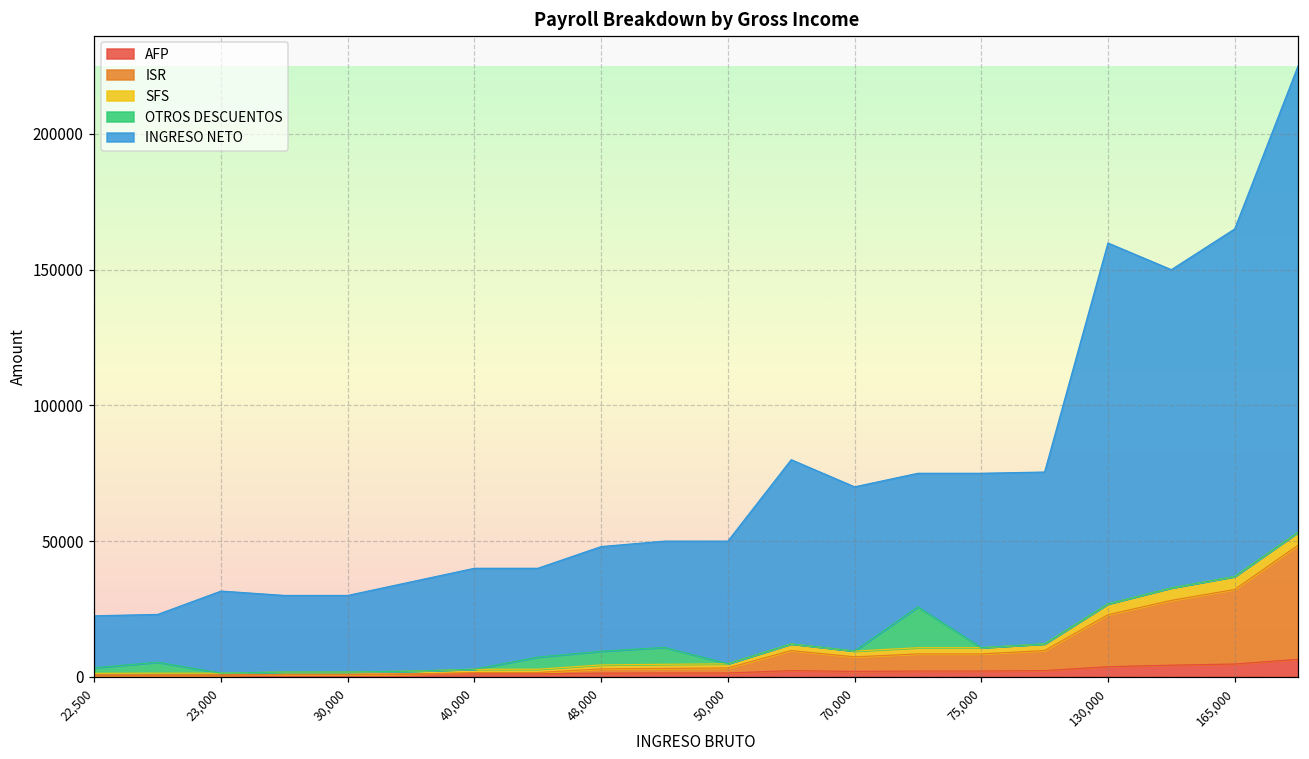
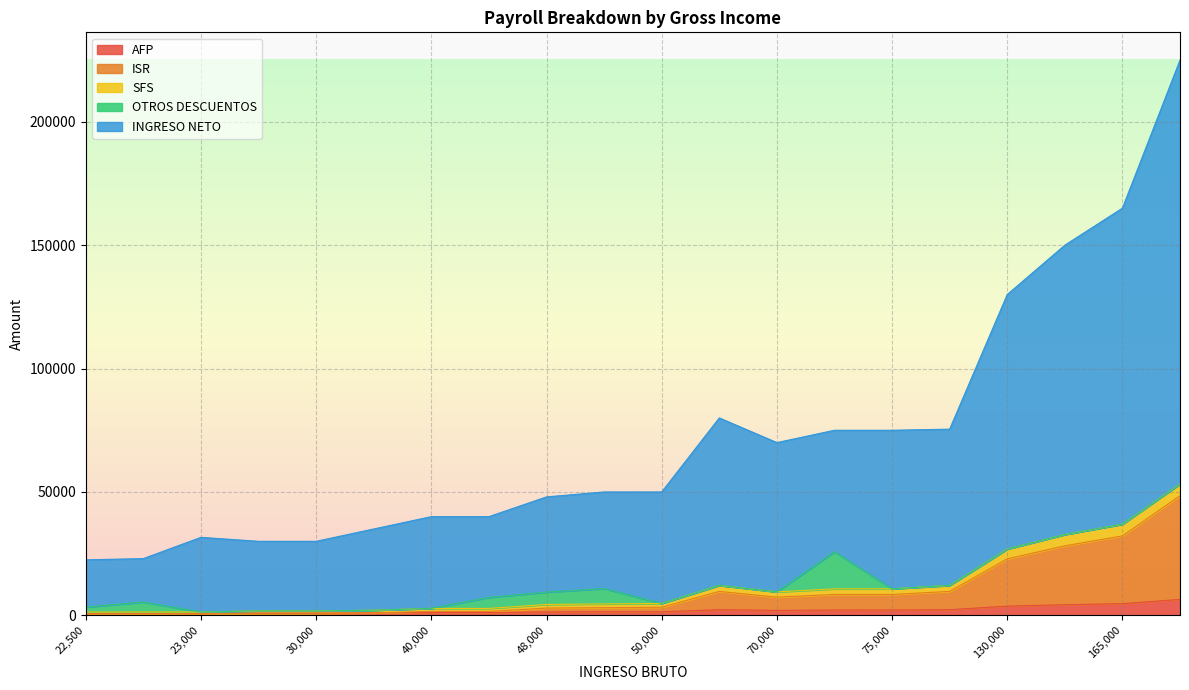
  {
    "SFS": {
      "48,000": 1000
    },
    "OTROS DESCUENTOS": {
      "22,500": 2000,
      "48,000": 5000
    },
    "INGRESO NETO": {
      "22,500": 19000,
      "23,000": 30000,
      "30,000": 28000,
      "40,000": 37000,
      "48,000": 39000,
      "50,000": 45000,
      "70,000": 60000,
      "75,000": 64000,
-     "130,000": 133000,
+     "130,000": 103000,
      "165,000": 128000
    }
  }
